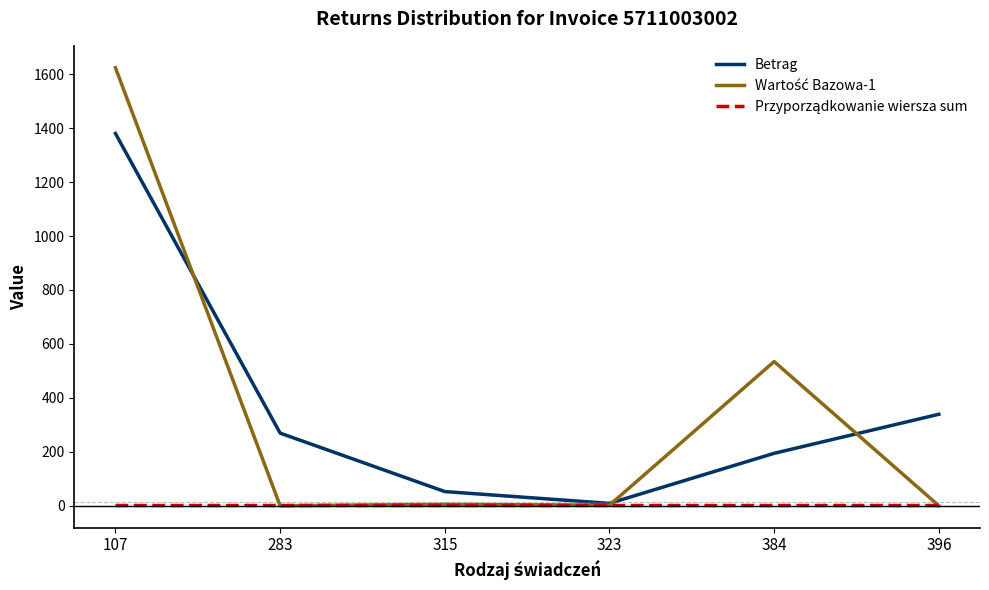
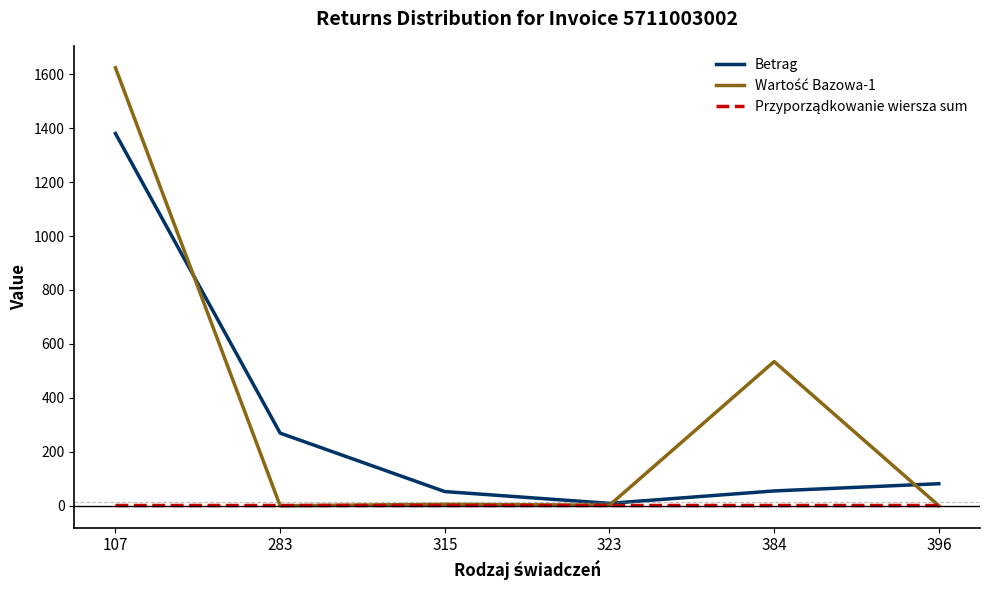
  {
    "Betrag": {
      "107": 1380,
      "283": 270,
      "315": 50,
-     "384": 190,
-     "396": 340
+     "384": 50,
+     "396": 80
    },
    "Wartość Bazowa-1": {
      "107": 1620,
      "384": 530
    },
    "Przyporządkowanie wiersza sum": {
      "107": 0,
      "384": 0
    }
  }
